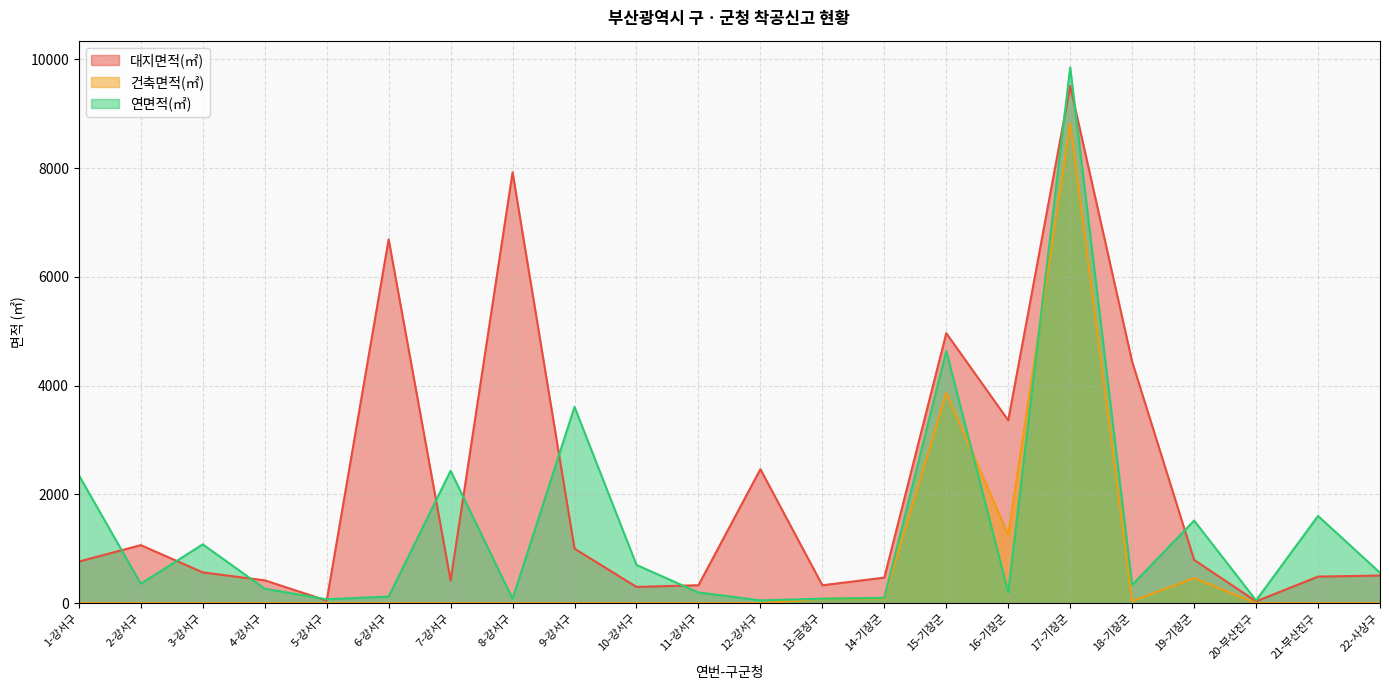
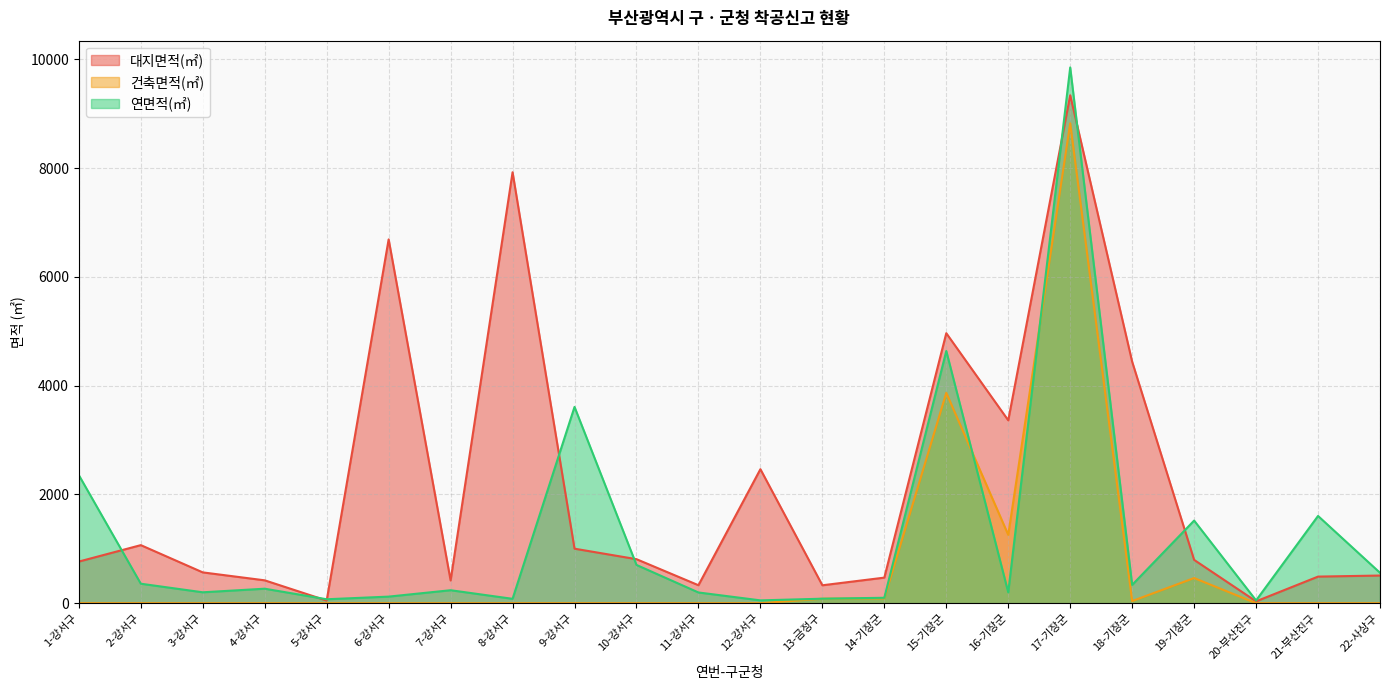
  {
    "대지면적(㎡)": {
      "1-강서구": 800,
      "2-강서구": 1100,
      "3-강서구": 600,
      "4-강서구": 400,
      "6-강서구": 6700,
      "7-강서구": 400,
      "8-강서구": 7900,
      "9-강서구": 1000,
-     "10-강서구": 300,
+     "10-강서구": 800,
      "11-강서구": 300,
      "12-강서구": 2500,
      "13-금정구": 300,
      "14-기장군": 500,
      "15-기장군": 5000,
      "16-기장군": 3400,
-     "17-기장군": 9500,
+     "17-기장군": 9300,
      "18-기장군": 4400,
      "19-기장군": 800,
      "21-부산진구": 500,
      "22-사상구": 500
    },
    "건축면적(㎡)": {
      "1-강서구": 0,
      "2-강서구": 0,
      "3-강서구": 0,
      "4-강서구": 0,
      "5-강서구": 0,
      "6-강서구": 0,
      "7-강서구": 0,
      "8-강서구": 0,
      "9-강서구": 0,
      "10-강서구": 0,
      "11-강서구": 0,
      "12-강서구": 0,
      "15-기장군": 3900,
      "16-기장군": 1300,
      "17-기장군": 8800,
      "18-기장군": 0,
      "19-기장군": 500,
      "21-부산진구": 0,
      "22-사상구": 0
    },
    "연면적(㎡)": {
      "1-강서구": 2400,
      "2-강서구": 400,
-     "3-강서구": 1100,
+     "3-강서구": 200,
      "4-강서구": 300,
      "6-강서구": 100,
-     "7-강서구": 2400,
+     "7-강서구": 200,
      "8-강서구": 100,
      "9-강서구": 3600,
      "10-강서구": 700,
      "11-강서구": 200,
      "12-강서구": 100,
      "15-기장군": 4600,
      "16-기장군": 200,
      "17-기장군": 9900,
      "18-기장군": 300,
      "19-기장군": 1500,
      "21-부산진구": 1600,
      "22-사상구": 600
    }
  }
